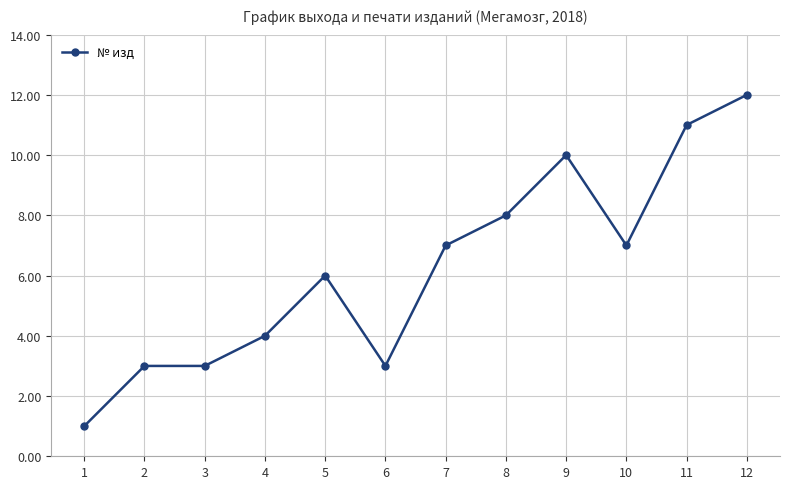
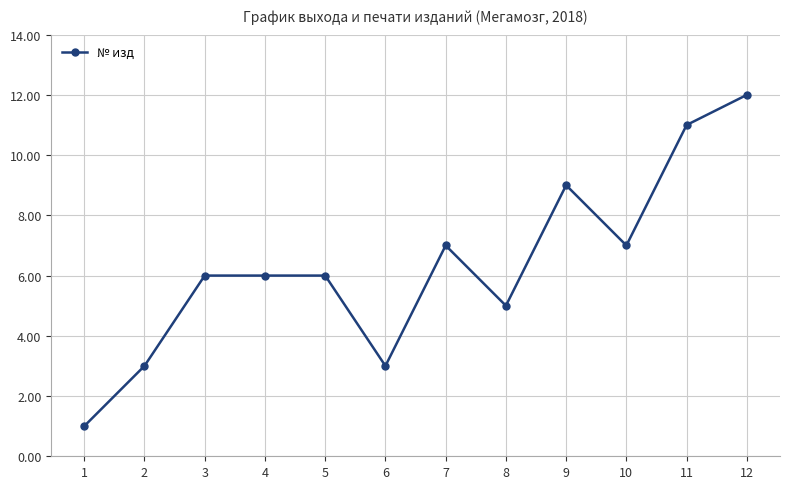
  {
    "1": 1,
    "2": 3,
-   "3": 3,
-   "4": 4,
+   "3": 6,
+   "4": 6,
    "5": 6,
    "6": 3,
    "7": 7,
-   "8": 8,
-   "9": 10,
+   "8": 5,
+   "9": 9,
    "10": 7,
    "11": 11,
    "12": 12
  }
